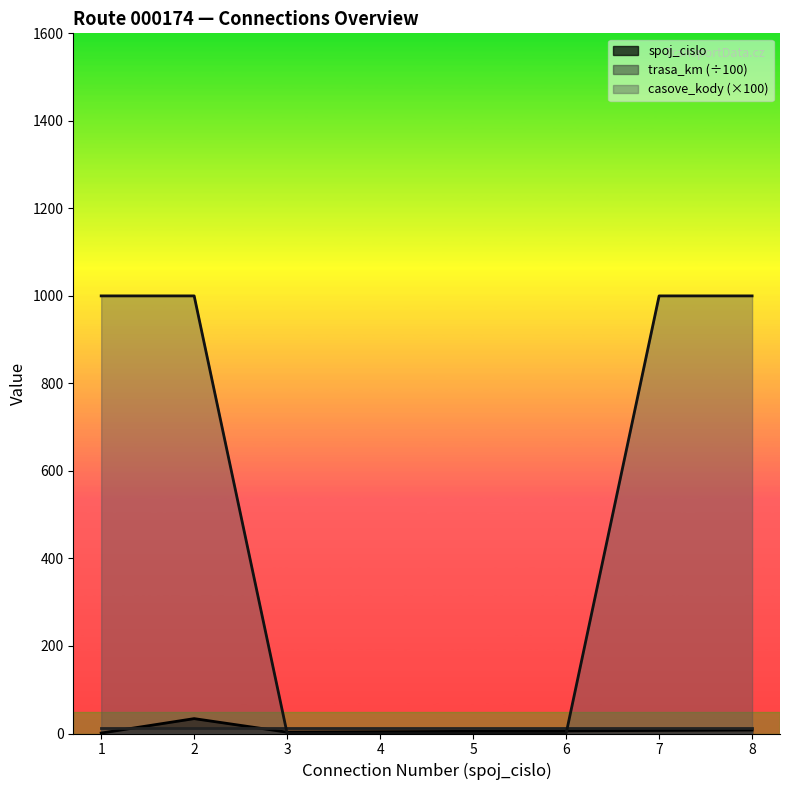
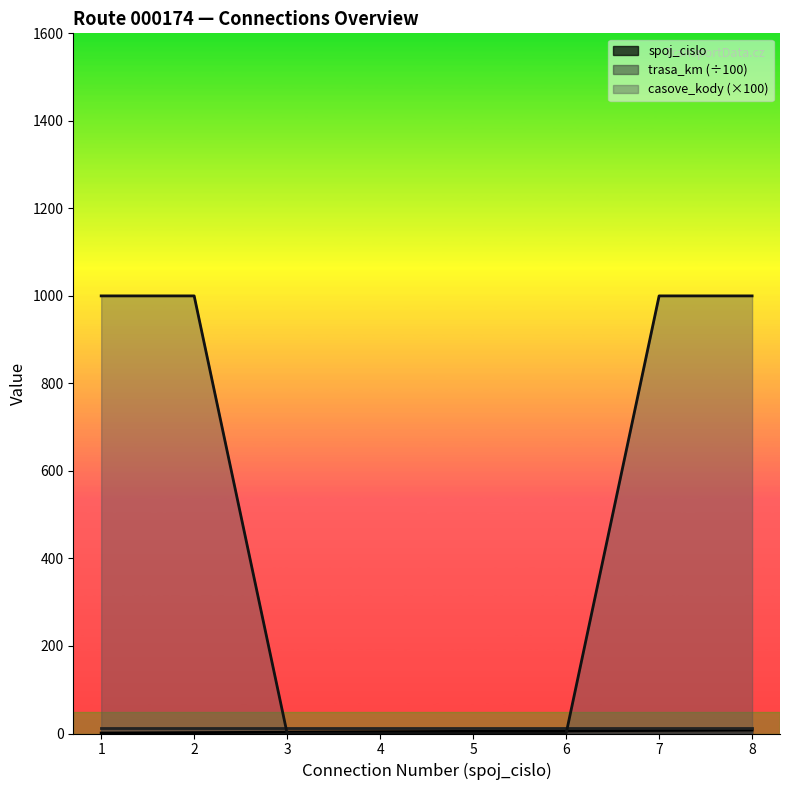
  {
    "spoj_cislo": {
      "1": 0,
-     "2": 30,
+     "2": 0,
      "6": 10,
      "7": 10
    }
  }
